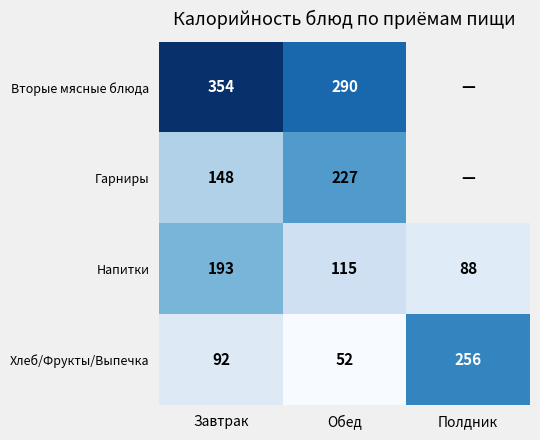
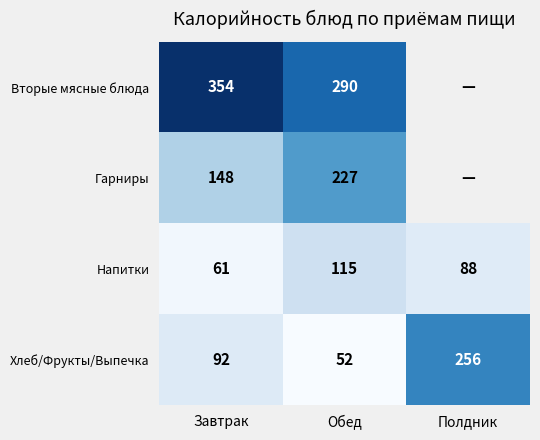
  {
    "Вторые мясные блюда": {
      "Завтрак": 354,
      "Обед": 290
    },
    "Гарниры": {
      "Завтрак": 148,
      "Обед": 227
    },
    "Напитки": {
-     "Завтрак": 193,
+     "Завтрак": 61,
      "Обед": 115,
      "Полдник": 88
    },
    "Хлеб/Фрукты/Выпечка": {
      "Завтрак": 92,
      "Обед": 52,
      "Полдник": 256
    }
  }
